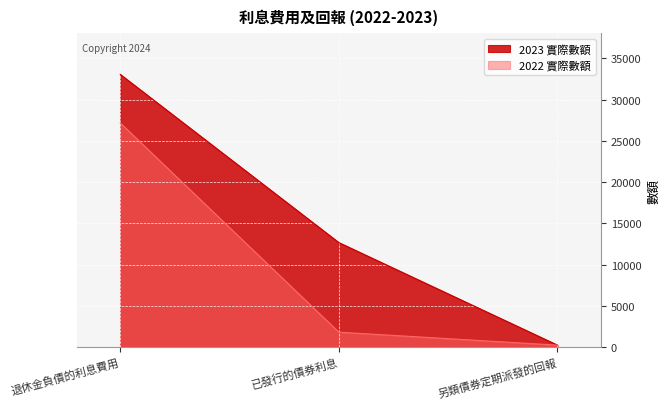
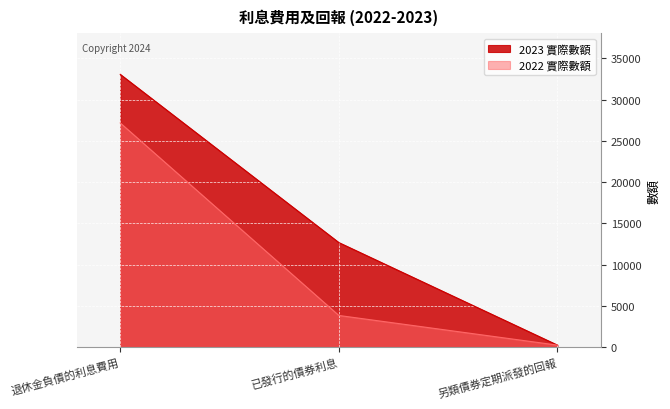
  {
    "2023 實際數額": {
      "已發行的債券利息": 13000
    },
    "2022 實際數額": {
      "退休金負債的利息費用": 27000,
-     "已發行的債券利息": 2000
+     "已發行的債券利息": 4000
    }
  }
